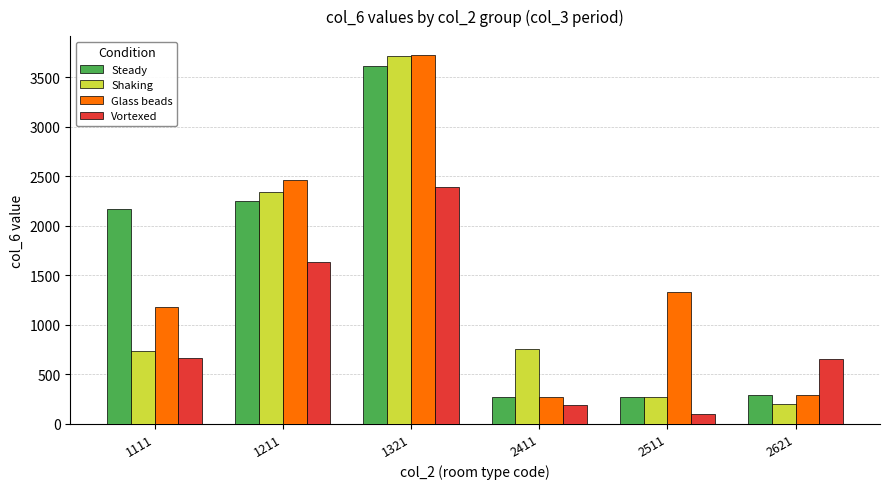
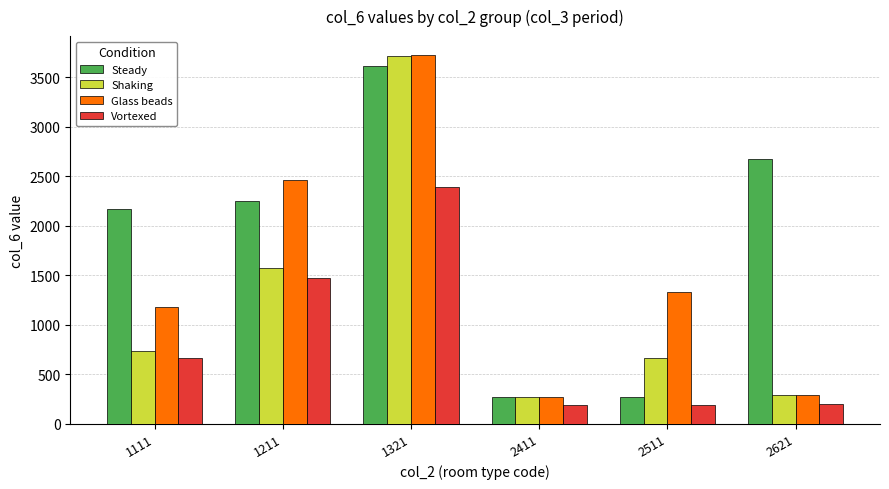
  {
    "Steady": {
      "1111": 2200,
      "1211": 2200,
      "1321": 3600,
      "2411": 300,
      "2511": 300,
-     "2621": 300
+     "2621": 2700
    },
    "Shaking": {
      "1111": 700,
-     "1211": 2300,
+     "1211": 1600,
      "1321": 3700,
-     "2411": 800,
-     "2511": 300,
-     "2621": 200
+     "2411": 300,
+     "2511": 700,
+     "2621": 300
    },
    "Glass beads": {
      "1111": 1200,
      "1211": 2500,
      "1321": 3700,
      "2411": 300,
      "2511": 1300,
      "2621": 300
    },
    "Vortexed": {
      "1111": 700,
-     "1211": 1600,
+     "1211": 1500,
      "1321": 2400,
      "2411": 200,
-     "2511": 100,
-     "2621": 700
+     "2511": 200,
+     "2621": 200
    }
  }
